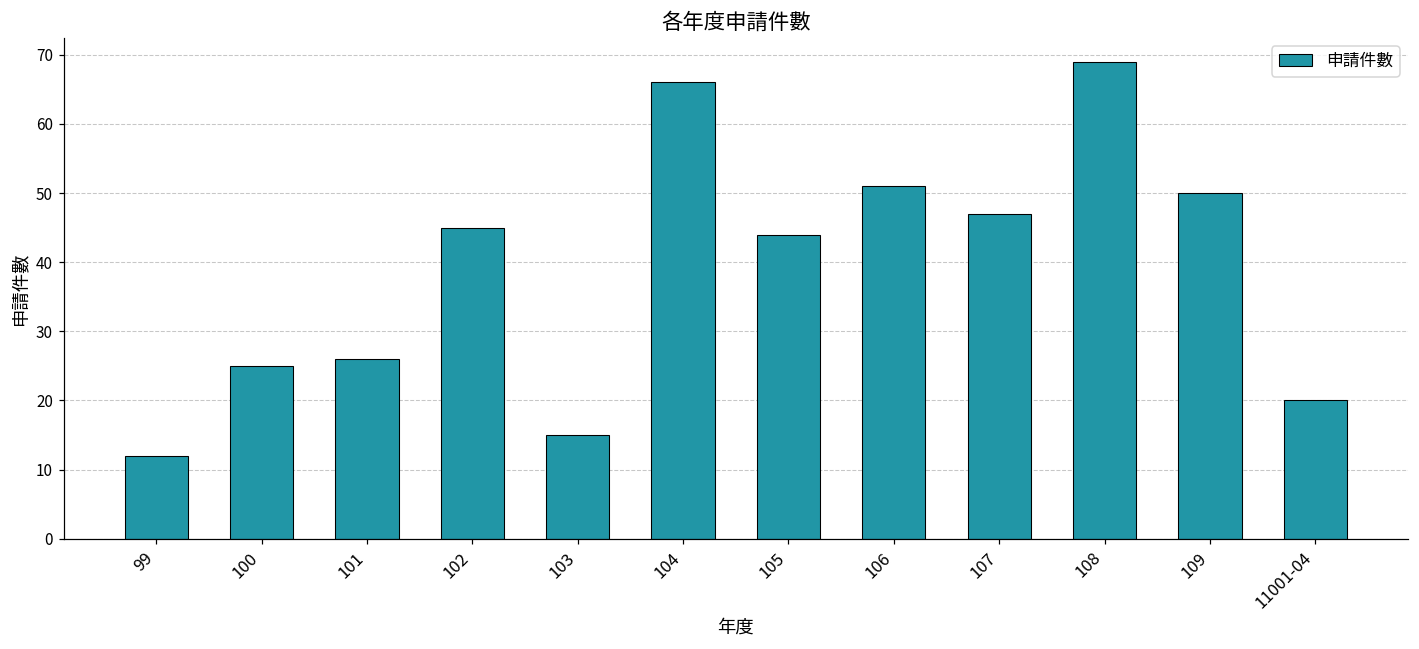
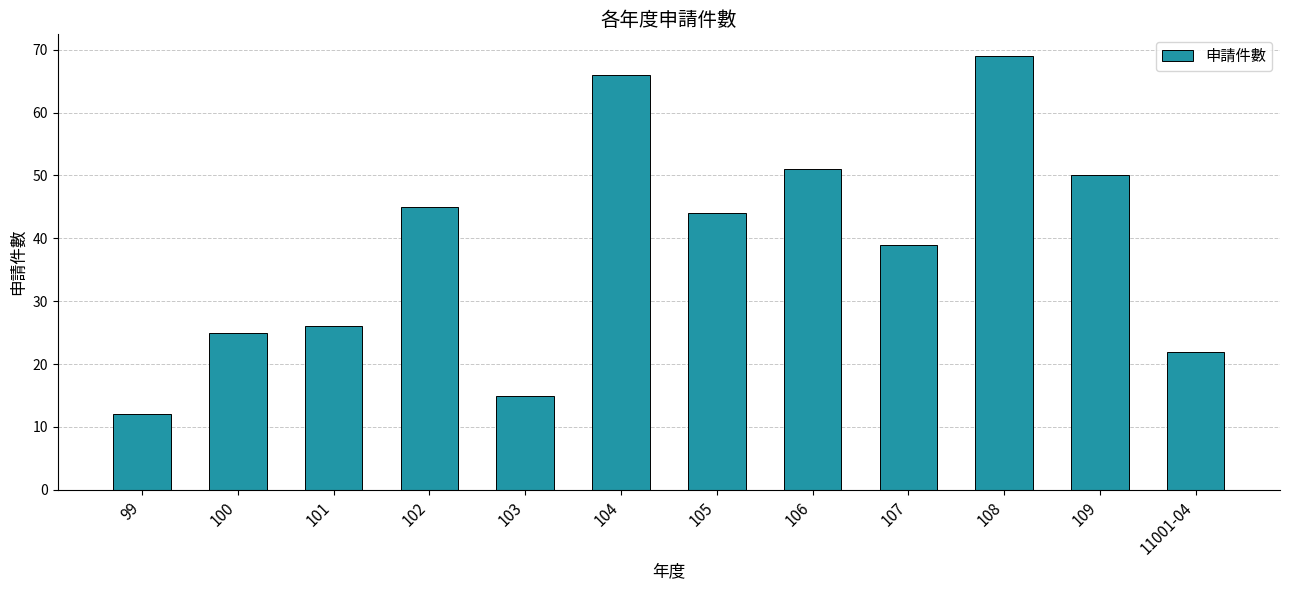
  {
    "99": 12,
    "100": 25,
    "101": 26,
    "102": 45,
    "103": 15,
    "104": 66,
    "105": 44,
    "106": 51,
-   "107": 47,
+   "107": 39,
    "108": 69,
    "109": 50,
-   "11001-04": 20
+   "11001-04": 22
  }
